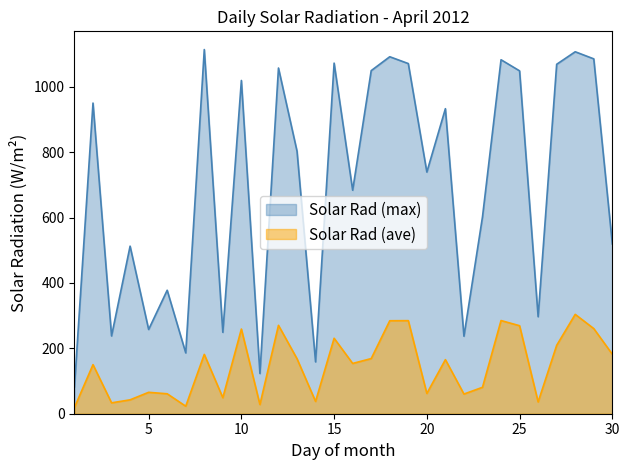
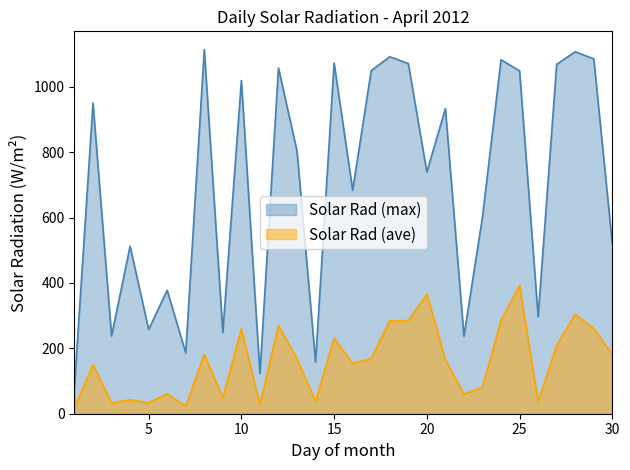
  {
    "Solar Rad (max)": {
      "5": 260,
      "10": 1020,
      "15": 1070,
      "20": 740,
      "25": 1050,
      "30": 520
    },
    "Solar Rad (ave)": {
-     "5": 70,
+     "5": 30,
      "10": 260,
      "15": 230,
-     "20": 60,
-     "25": 270,
+     "20": 370,
+     "25": 390,
      "30": 180
    }
  }
